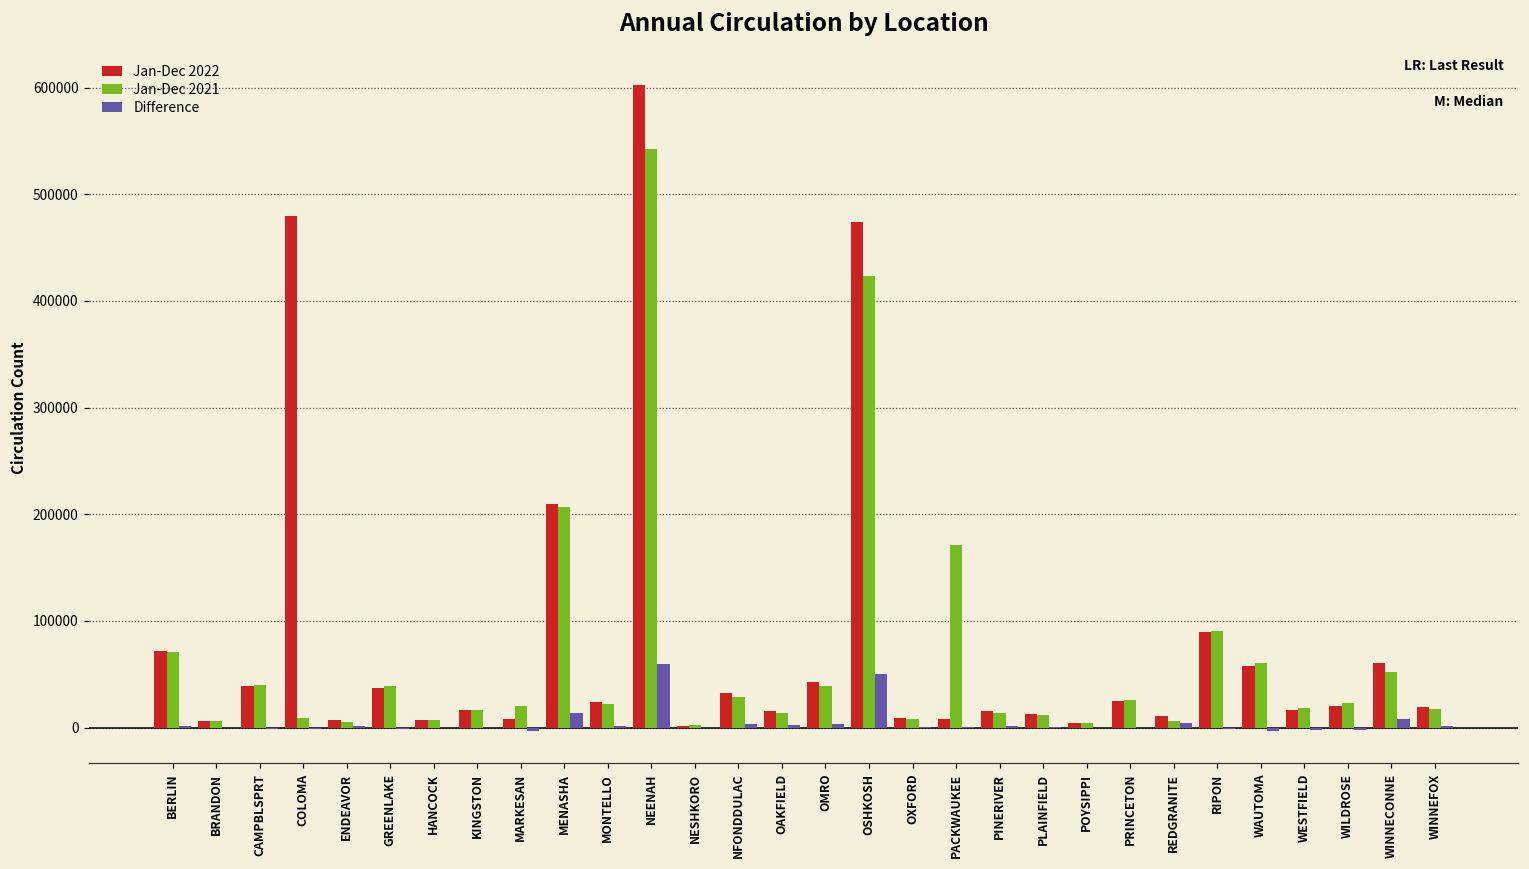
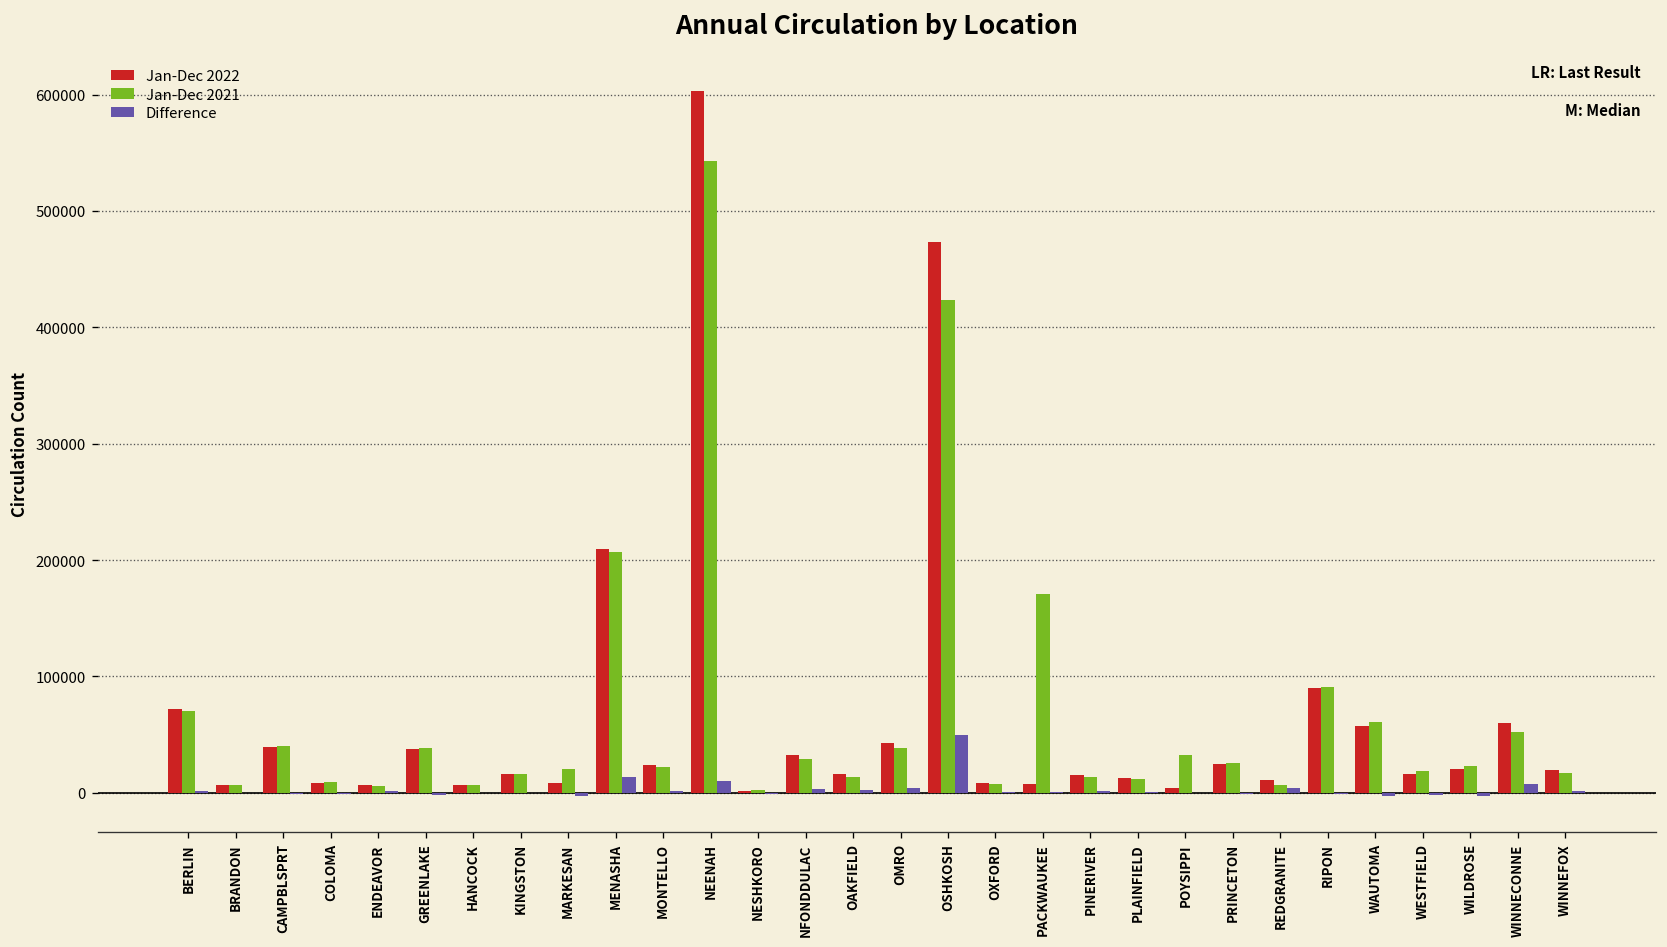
  {
    "Jan-Dec 2022": {
      "BERLIN": 70000,
      "BRANDON": 10000,
      "CAMPBLSPRT": 40000,
-     "COLOMA": 480000,
+     "COLOMA": 10000,
      "ENDEAVOR": 10000,
      "GREENLAKE": 40000,
      "HANCOCK": 10000,
      "KINGSTON": 20000,
      "MARKESAN": 10000,
      "MENASHA": 210000,
      "MONTELLO": 20000,
      "NEENAH": 600000,
      "NFONDDULAC": 30000,
      "OAKFIELD": 20000,
      "OMRO": 40000,
      "OSHKOSH": 470000,
      "OXFORD": 10000,
      "PACKWAUKEE": 10000,
      "PINERIVER": 20000,
      "PLAINFIELD": 10000,
      "POYSIPPI": 0,
      "PRINCETON": 20000,
      "REDGRANITE": 10000,
      "RIPON": 90000,
      "WAUTOMA": 60000,
      "WESTFIELD": 20000,
      "WILDROSE": 20000,
      "WINNECONNE": 60000,
      "WINNEFOX": 20000
    },
    "Jan-Dec 2021": {
      "BERLIN": 70000,
      "BRANDON": 10000,
      "CAMPBLSPRT": 40000,
      "COLOMA": 10000,
      "ENDEAVOR": 10000,
      "GREENLAKE": 40000,
      "HANCOCK": 10000,
      "KINGSTON": 20000,
      "MARKESAN": 20000,
      "MENASHA": 210000,
      "MONTELLO": 20000,
      "NEENAH": 540000,
      "NFONDDULAC": 30000,
      "OAKFIELD": 10000,
      "OMRO": 40000,
      "OSHKOSH": 420000,
      "OXFORD": 10000,
      "PACKWAUKEE": 170000,
      "PINERIVER": 10000,
      "PLAINFIELD": 10000,
-     "POYSIPPI": 0,
+     "POYSIPPI": 30000,
      "PRINCETON": 30000,
      "REDGRANITE": 10000,
      "RIPON": 90000,
      "WAUTOMA": 60000,
      "WESTFIELD": 20000,
      "WILDROSE": 20000,
      "WINNECONNE": 50000,
      "WINNEFOX": 20000
    },
    "Difference": {
      "MARKESAN": 0,
      "MENASHA": 10000,
-     "NEENAH": 60000,
+     "NEENAH": 10000,
      "NFONDDULAC": 0,
      "OMRO": 0,
      "OSHKOSH": 50000,
      "REDGRANITE": 0,
      "WAUTOMA": 0,
      "WINNECONNE": 10000
    }
  }
